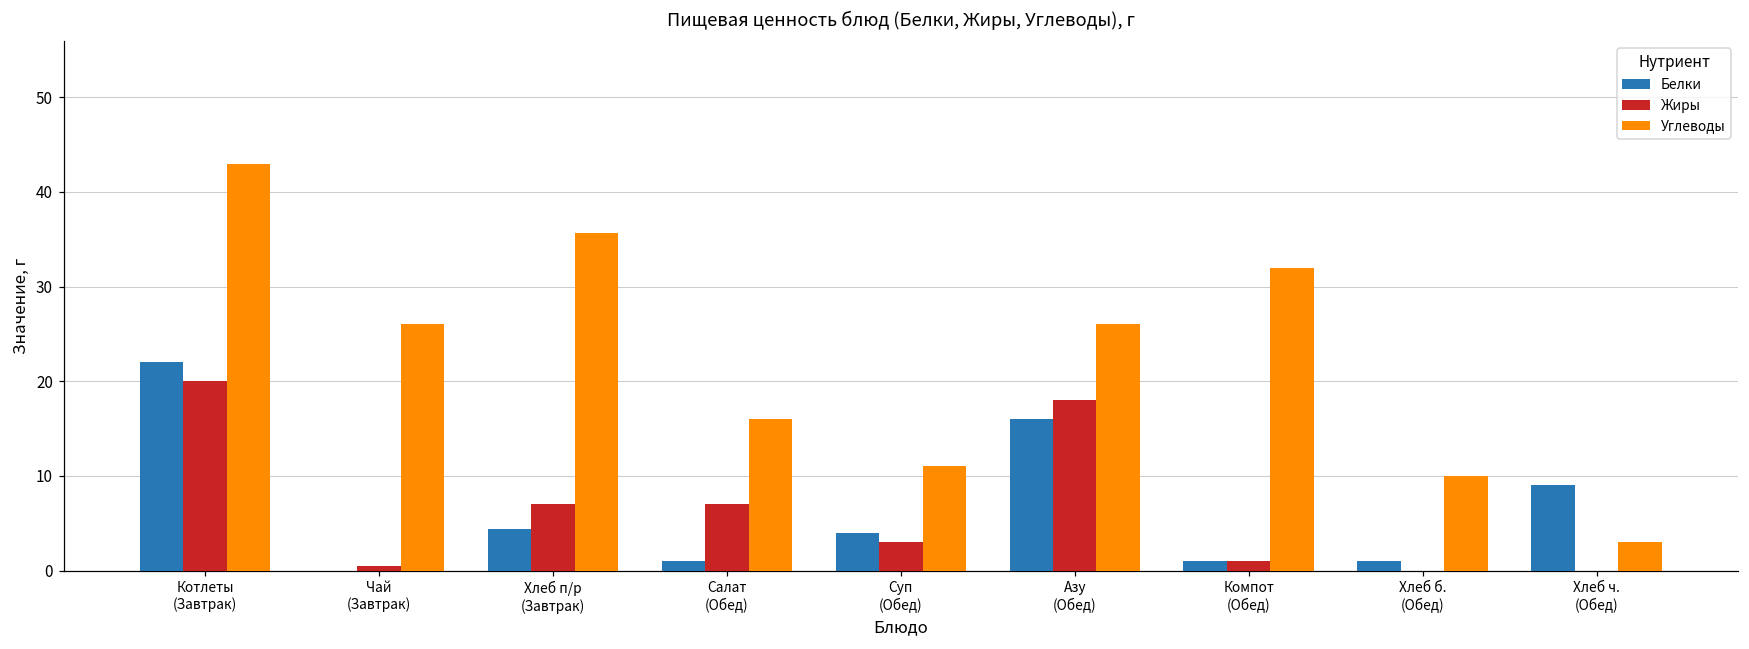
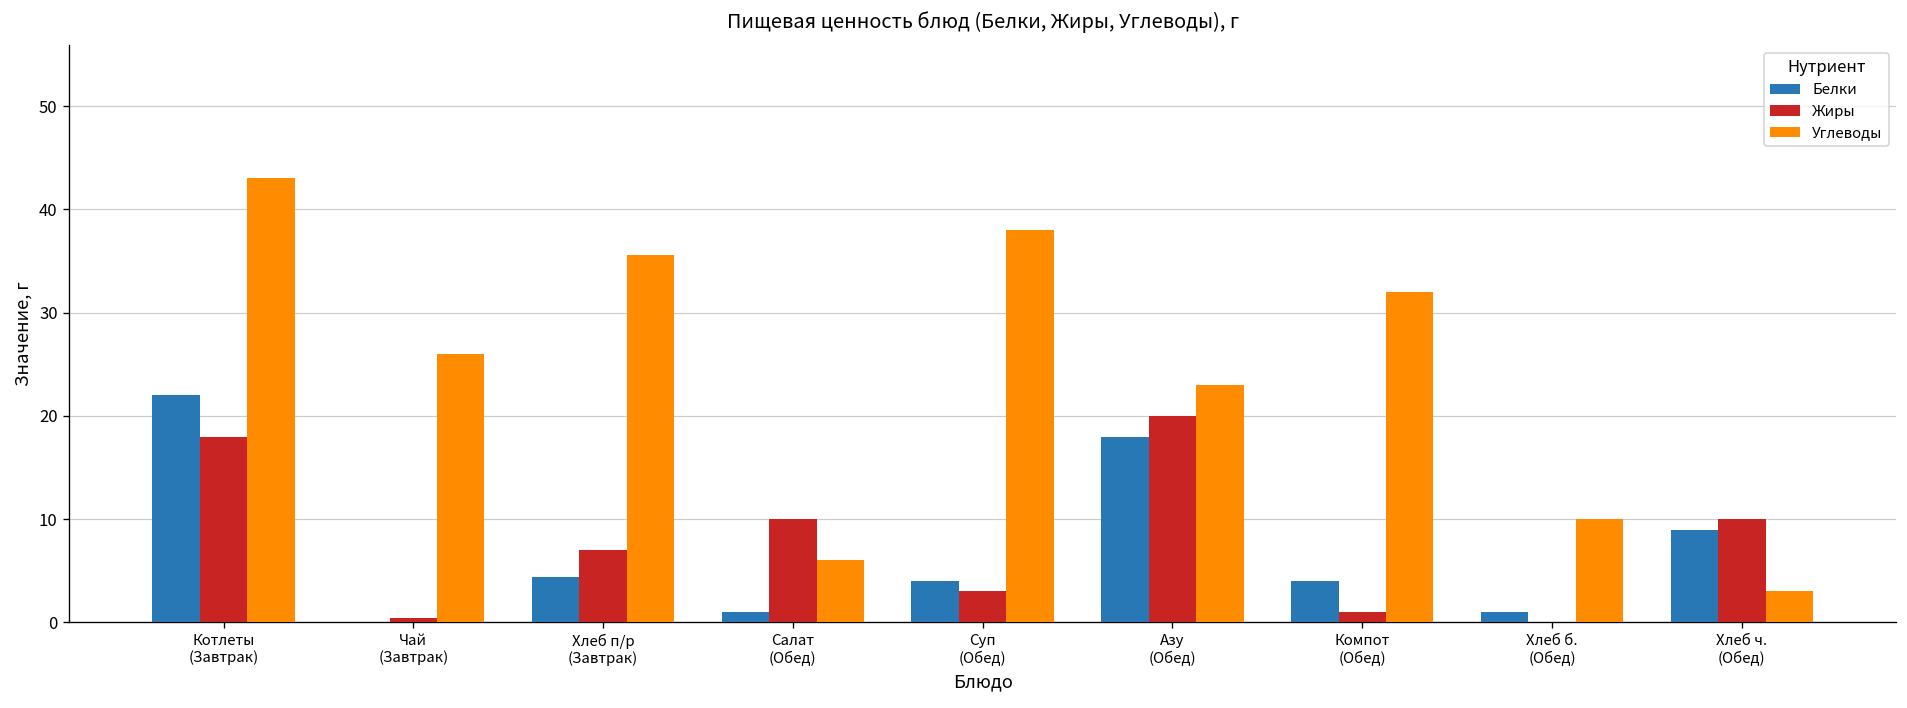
  {
    "Белки": {
      "Котлеты (Завтрак)": 22,
      "Чай (Завтрак)": 0,
      "Хлеб п/р (Завтрак)": 4,
      "Салат (Обед)": 1,
      "Суп (Обед)": 4,
-     "Азу (Обед)": 16,
-     "Компот (Обед)": 1,
+     "Азу (Обед)": 18,
+     "Компот (Обед)": 4,
      "Хлеб б. (Обед)": 1,
      "Хлеб ч. (Обед)": 9
    },
    "Жиры": {
-     "Котлеты (Завтрак)": 20,
+     "Котлеты (Завтрак)": 18,
      "Чай (Завтрак)": 0,
      "Хлеб п/р (Завтрак)": 7,
-     "Салат (Обед)": 7,
+     "Салат (Обед)": 10,
      "Суп (Обед)": 3,
-     "Азу (Обед)": 18,
+     "Азу (Обед)": 20,
      "Компот (Обед)": 1,
      "Хлеб б. (Обед)": 0,
-     "Хлеб ч. (Обед)": 0
+     "Хлеб ч. (Обед)": 10
    },
    "Углеводы": {
      "Котлеты (Завтрак)": 43,
      "Чай (Завтрак)": 26,
      "Хлеб п/р (Завтрак)": 36,
-     "Салат (Обед)": 16,
-     "Суп (Обед)": 11,
-     "Азу (Обед)": 26,
+     "Салат (Обед)": 6,
+     "Суп (Обед)": 38,
+     "Азу (Обед)": 23,
      "Компот (Обед)": 32,
      "Хлеб б. (Обед)": 10,
      "Хлеб ч. (Обед)": 3
    }
  }
